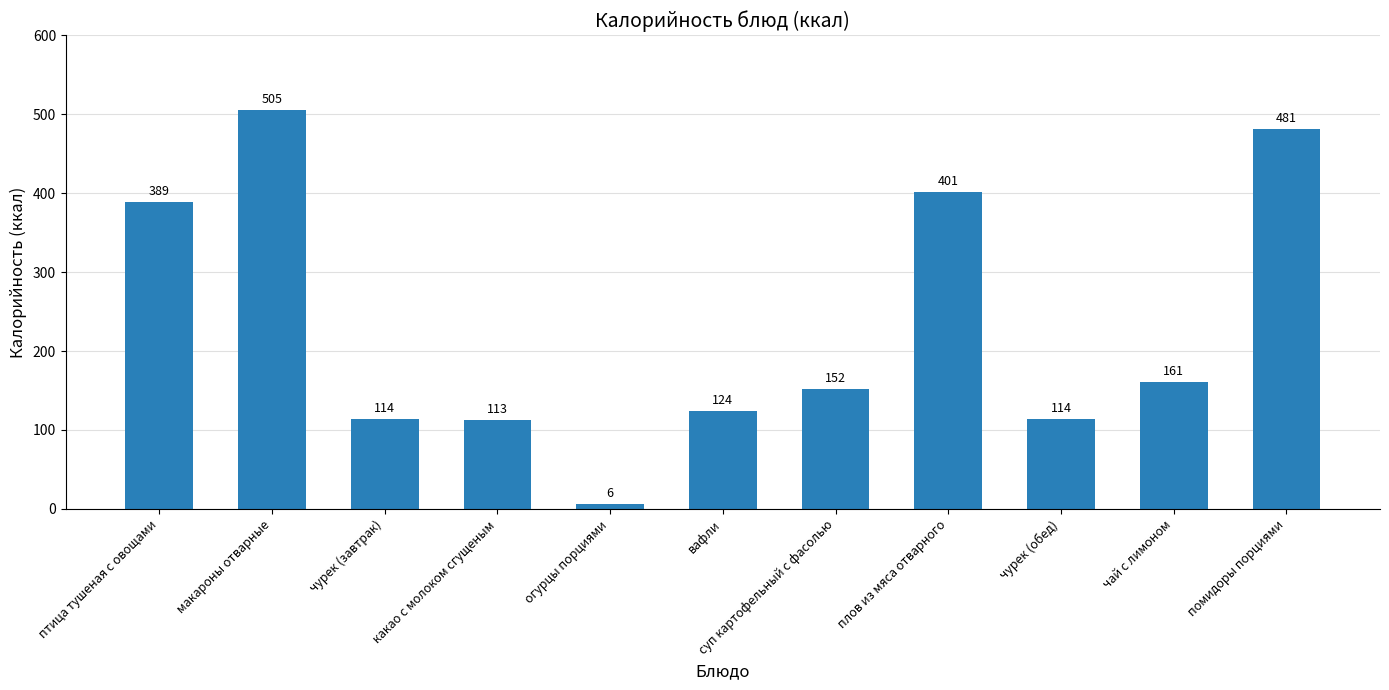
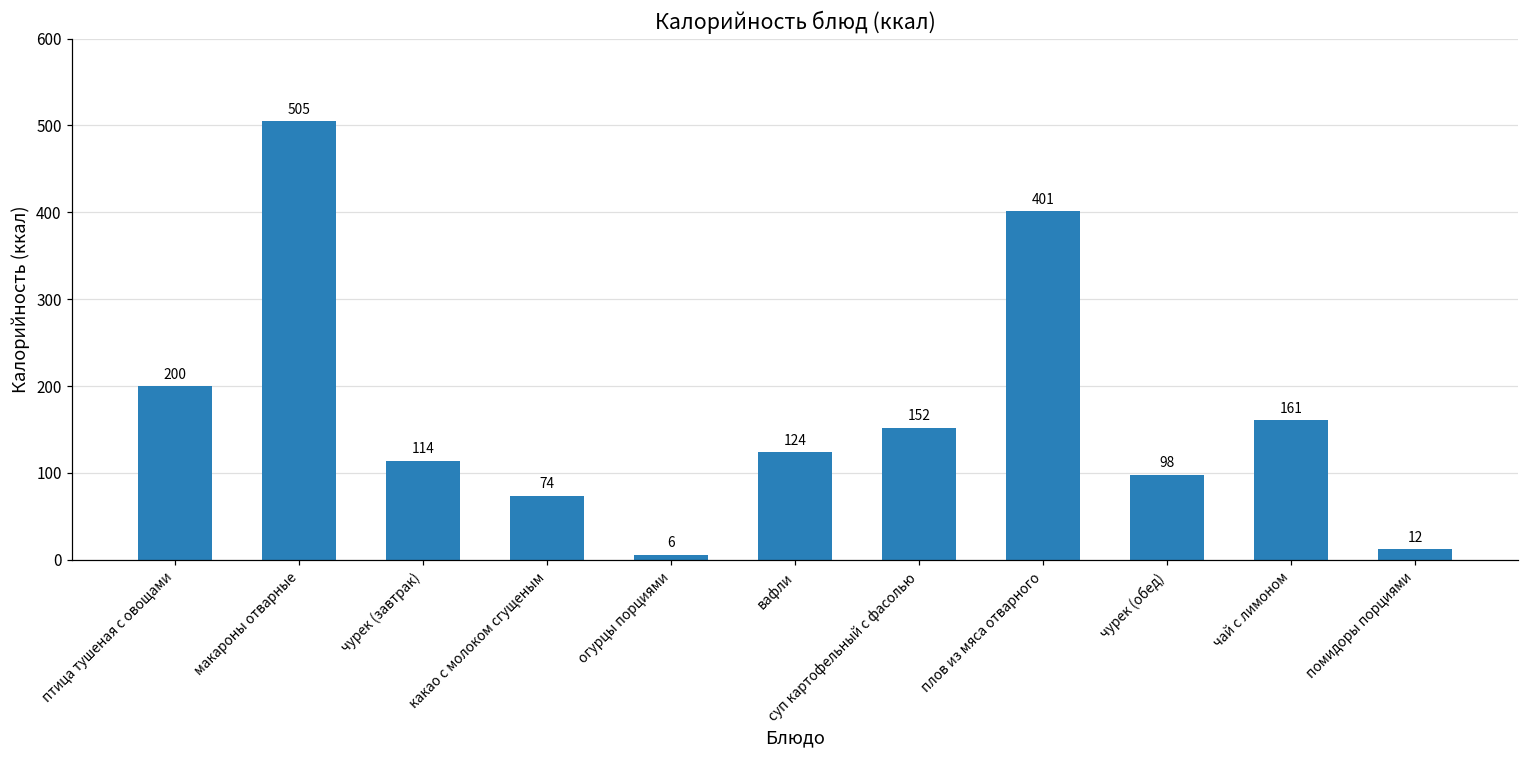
  {
-   "птица тушеная с овощами": 389,
+   "птица тушеная с овощами": 200,
    "макароны отварные": 505,
    "чурек (завтрак)": 114,
-   "какао с молоком сгущеным": 113,
+   "какао с молоком сгущеным": 74,
    "огурцы порциями": 6,
    "вафли": 124,
    "суп картофельный с фасолью": 152,
    "плов из мяса отварного": 401,
-   "чурек (обед)": 114,
+   "чурек (обед)": 98,
    "чай с лимоном": 161,
-   "помидоры порциями": 481
+   "помидоры порциями": 12
  }
